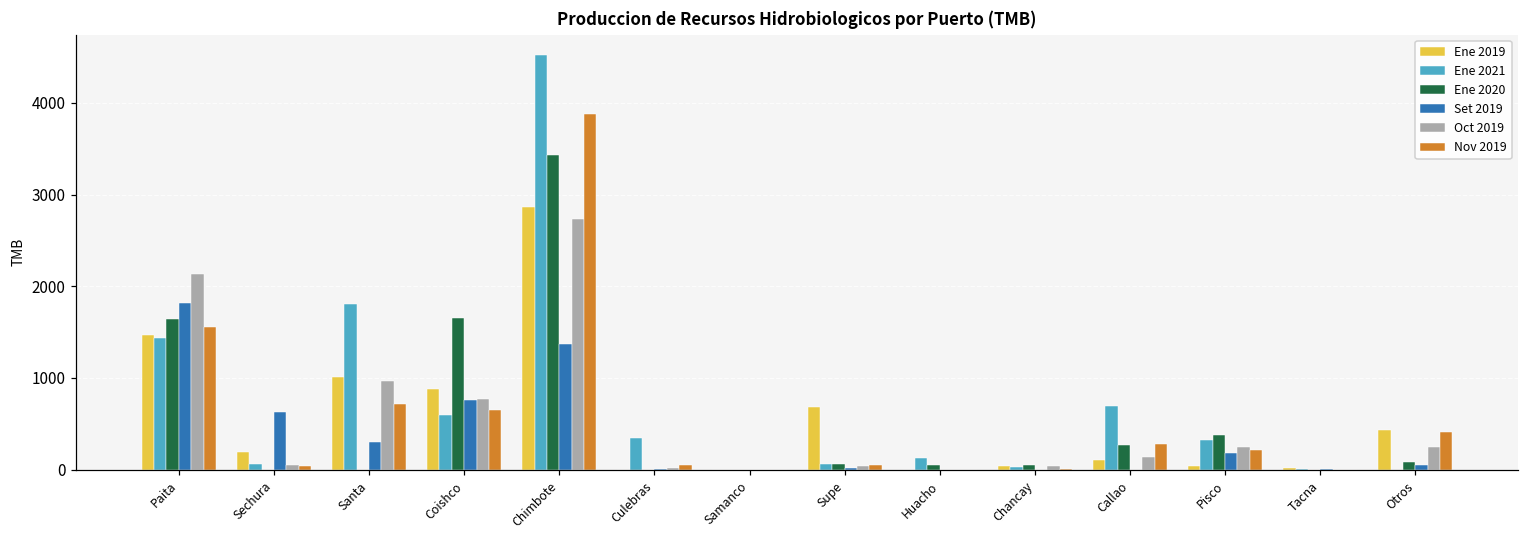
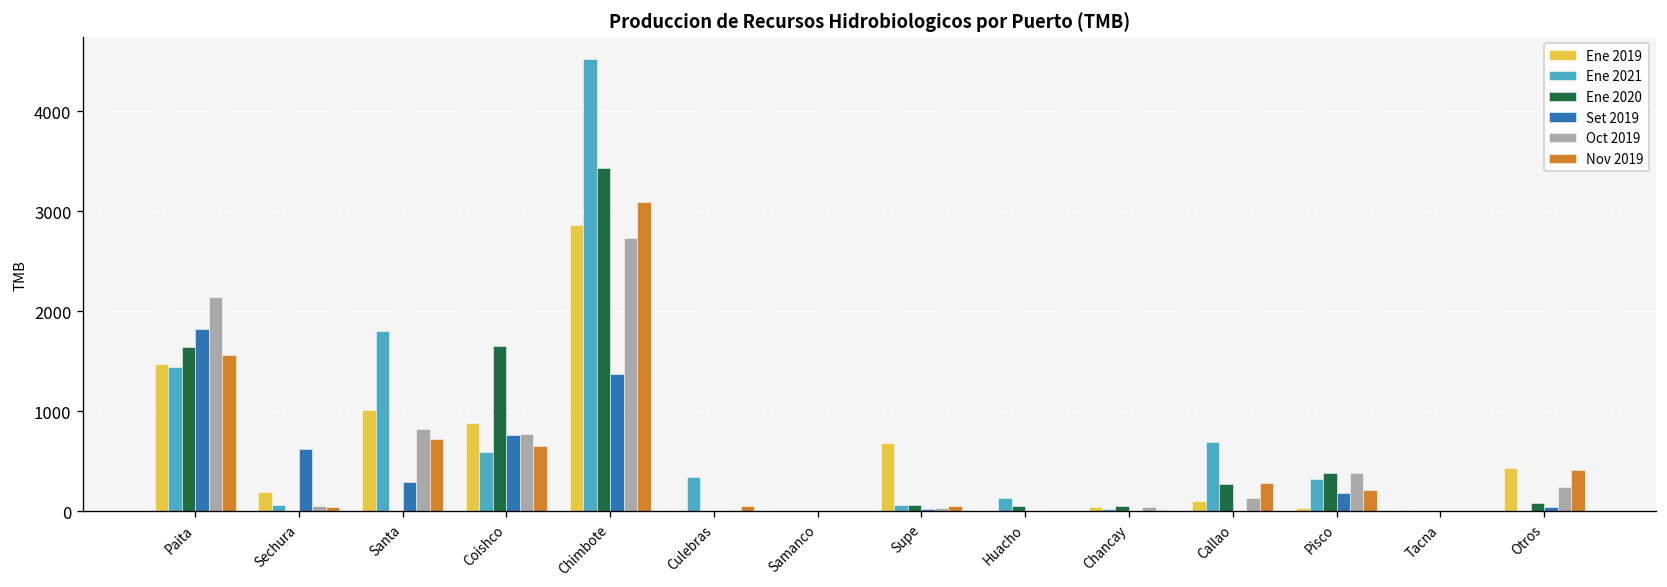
  {
    "Ene 2019": {
      "Paita": 1500,
      "Sechura": 200,
      "Santa": 1000,
      "Coishco": 900,
      "Chimbote": 2900,
      "Culebras": 0,
      "Samanco": 0,
      "Supe": 700,
      "Huacho": 0,
      "Chancay": 0,
      "Callao": 100,
      "Pisco": 0,
      "Otros": 400
    },
    "Ene 2021": {
      "Paita": 1400,
      "Sechura": 100,
      "Santa": 1800,
      "Coishco": 600,
      "Chimbote": 4500,
      "Culebras": 300,
      "Samanco": 0,
      "Supe": 100,
      "Huacho": 100,
      "Callao": 700,
      "Pisco": 300,
      "Otros": 0
    },
    "Ene 2020": {
      "Paita": 1600,
      "Sechura": 0,
      "Santa": 0,
      "Coishco": 1700,
      "Chimbote": 3400,
      "Culebras": 0,
      "Samanco": 0,
      "Supe": 100,
      "Huacho": 100,
      "Chancay": 100,
      "Callao": 300,
      "Pisco": 400,
      "Tacna": 0,
      "Otros": 100
    },
    "Set 2019": {
      "Paita": 1800,
      "Sechura": 600,
      "Santa": 300,
      "Coishco": 800,
      "Chimbote": 1400,
      "Samanco": 0,
      "Huacho": 0,
      "Chancay": 0,
      "Pisco": 200,
      "Otros": 0
    },
    "Oct 2019": {
      "Paita": 2100,
      "Sechura": 0,
-     "Santa": 1000,
+     "Santa": 800,
      "Coishco": 800,
      "Chimbote": 2700,
      "Samanco": 0,
      "Supe": 0,
      "Huacho": 0,
      "Chancay": 0,
      "Callao": 100,
-     "Pisco": 200,
+     "Pisco": 400,
      "Tacna": 0,
      "Otros": 200
    },
    "Nov 2019": {
      "Paita": 1600,
      "Sechura": 0,
      "Santa": 700,
      "Coishco": 700,
-     "Chimbote": 3900,
+     "Chimbote": 3100,
      "Culebras": 100,
      "Samanco": 0,
      "Supe": 100,
      "Huacho": 0,
      "Callao": 300,
      "Pisco": 200,
      "Tacna": 0,
      "Otros": 400
    }
  }
